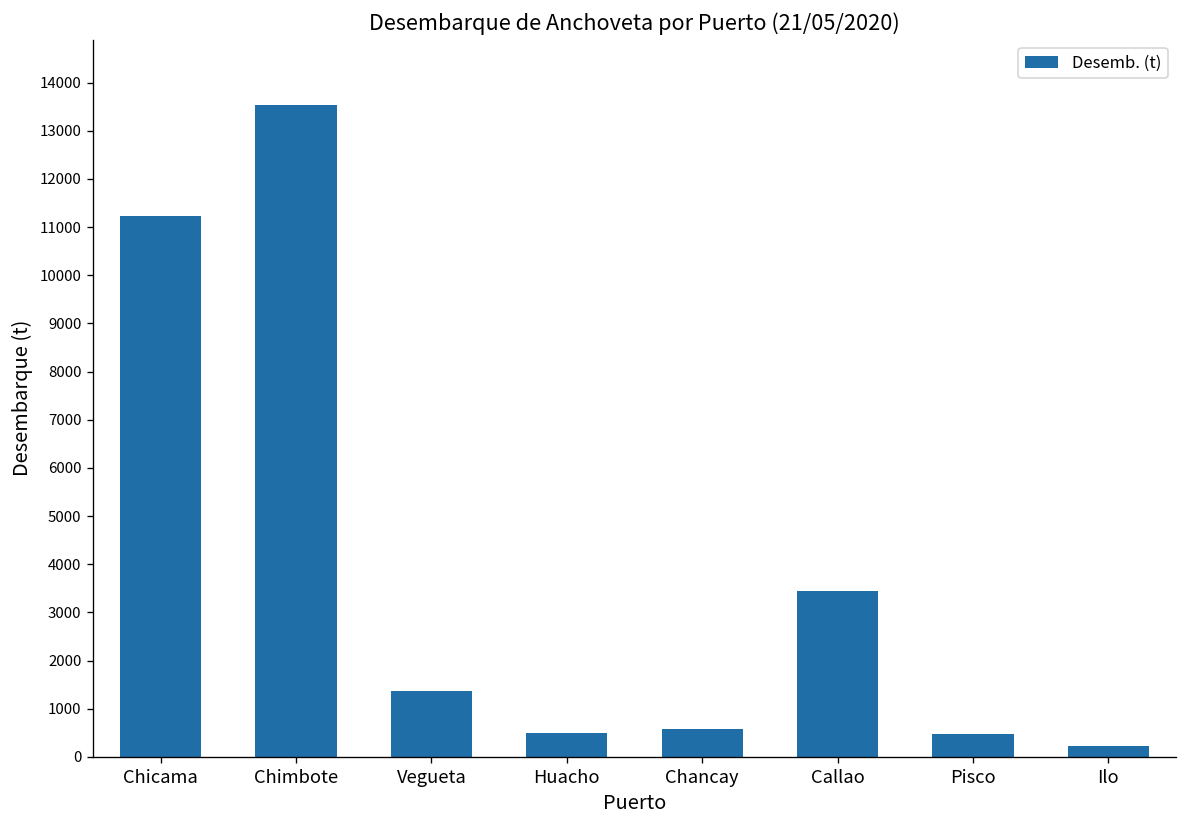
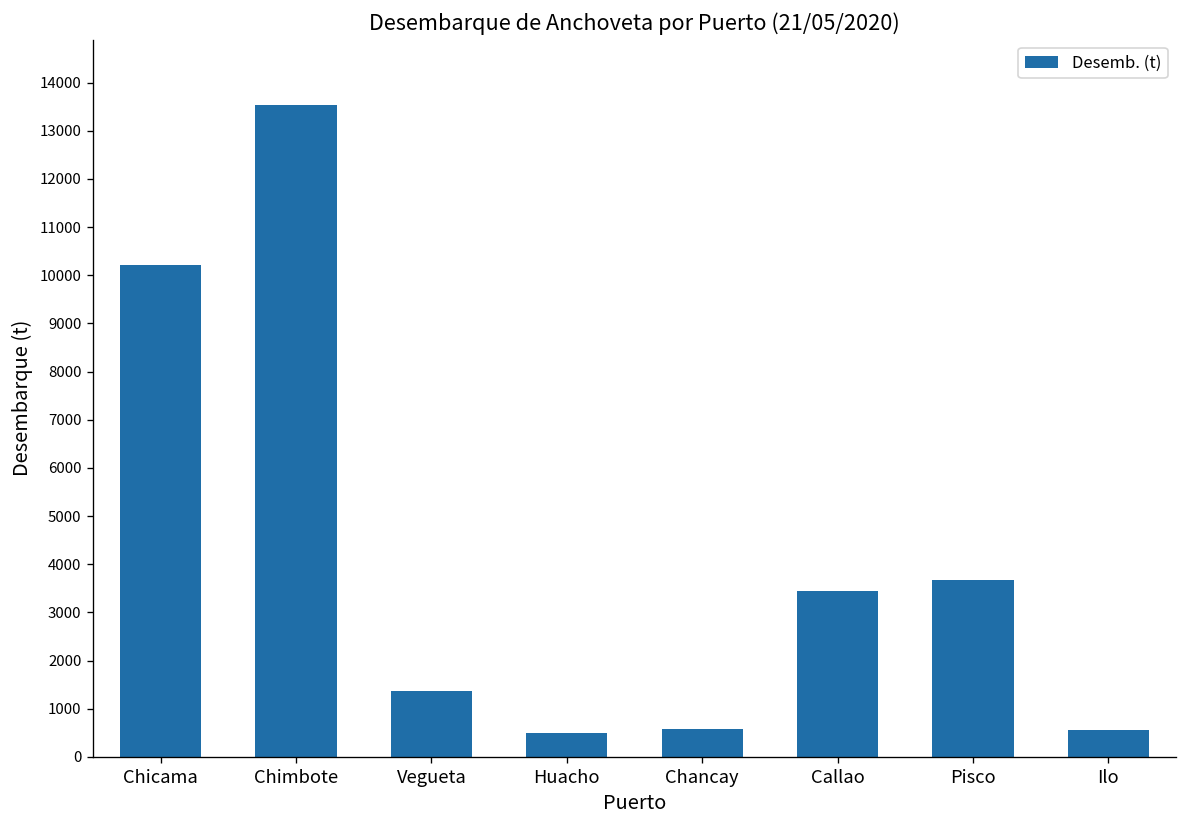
  {
-   "Chicama": 11200,
+   "Chicama": 10200,
    "Chimbote": 13500,
    "Vegueta": 1400,
    "Huacho": 500,
    "Chancay": 600,
    "Callao": 3400,
-   "Pisco": 500,
-   "Ilo": 200
+   "Pisco": 3700,
+   "Ilo": 500
  }
